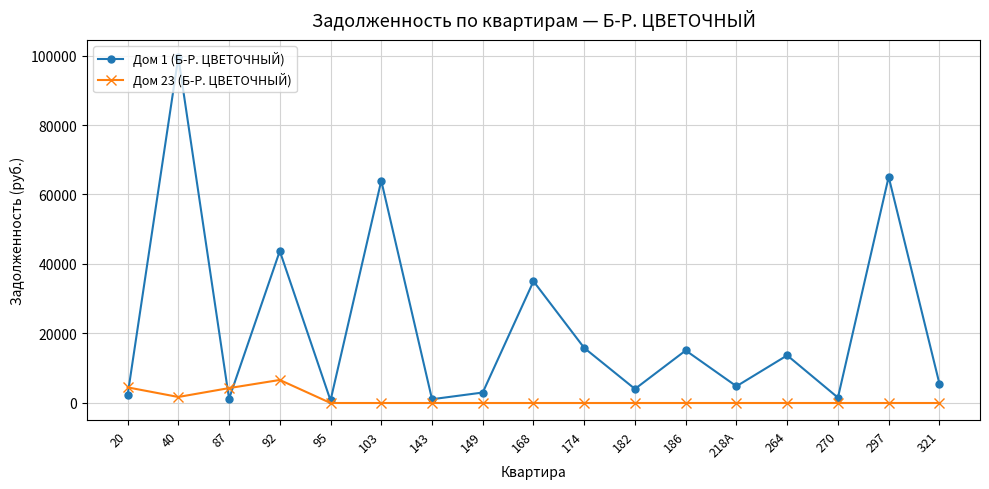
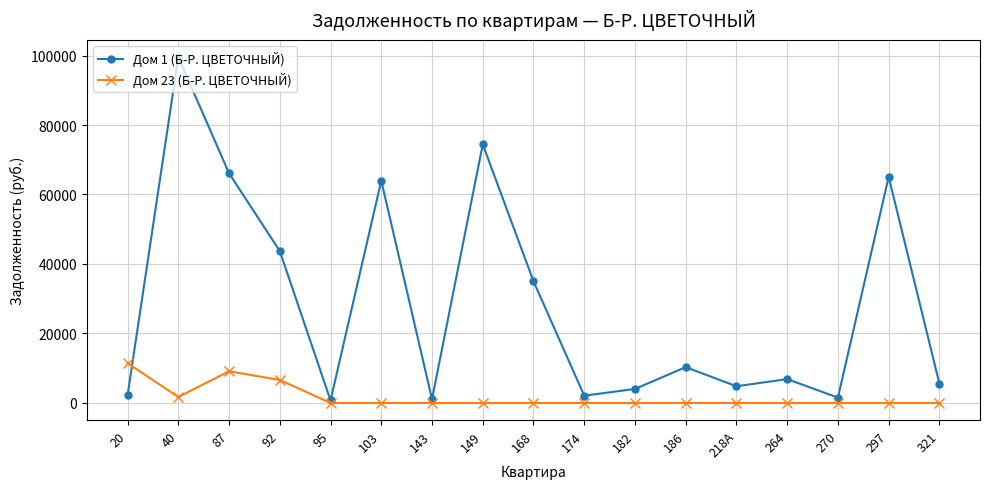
  {
    "Дом 1 (Б-Р. ЦВЕТОЧНЫЙ)": {
      "20": 2000,
-     "87": 1000,
+     "87": 66000,
      "92": 44000,
      "95": 1000,
      "103": 64000,
      "143": 1000,
-     "149": 3000,
+     "149": 74000,
      "168": 35000,
-     "174": 16000,
+     "174": 2000,
      "182": 4000,
-     "186": 15000,
+     "186": 10000,
      "218А": 5000,
-     "264": 14000,
+     "264": 7000,
      "270": 2000,
      "297": 65000,
      "321": 6000
    },
    "Дом 23 (Б-Р. ЦВЕТОЧНЫЙ)": {
-     "20": 5000,
+     "20": 11000,
      "40": 2000,
-     "87": 4000,
+     "87": 9000,
      "92": 7000,
      "95": 0,
      "103": 0,
      "143": 0,
      "149": 0,
      "168": 0,
      "174": 0,
      "182": 0,
      "186": 0,
      "218А": 0,
      "264": 0,
      "270": 0,
      "297": 0,
      "321": 0
    }
  }
